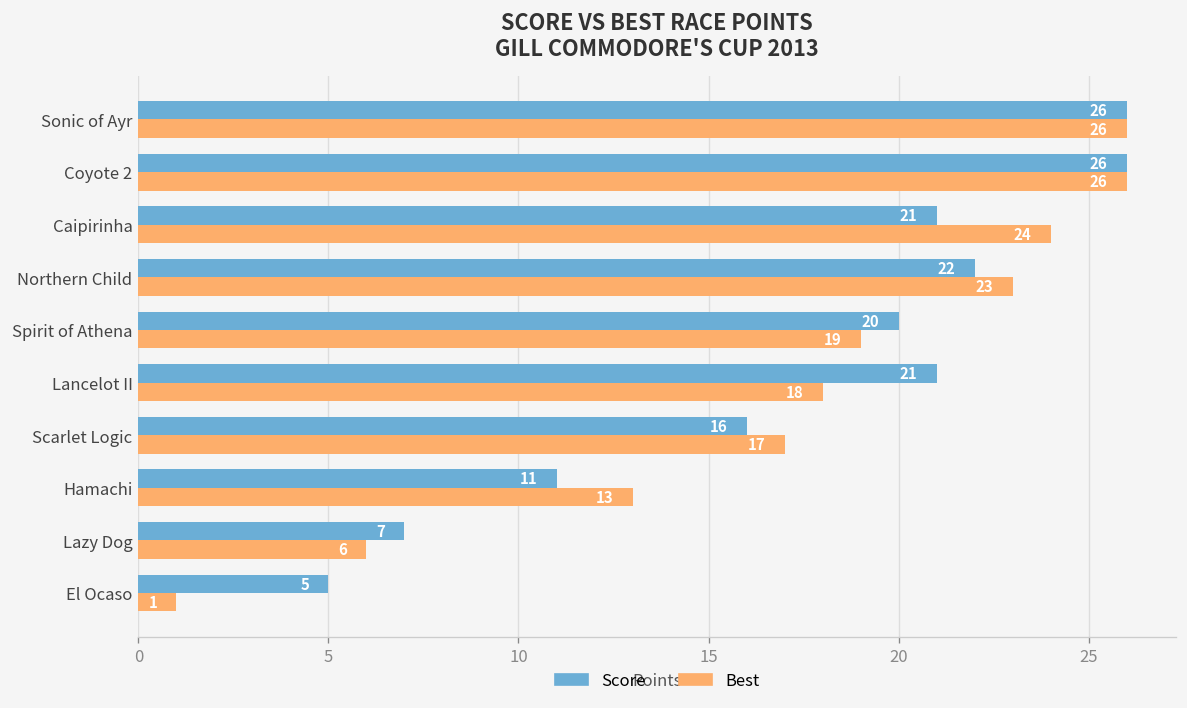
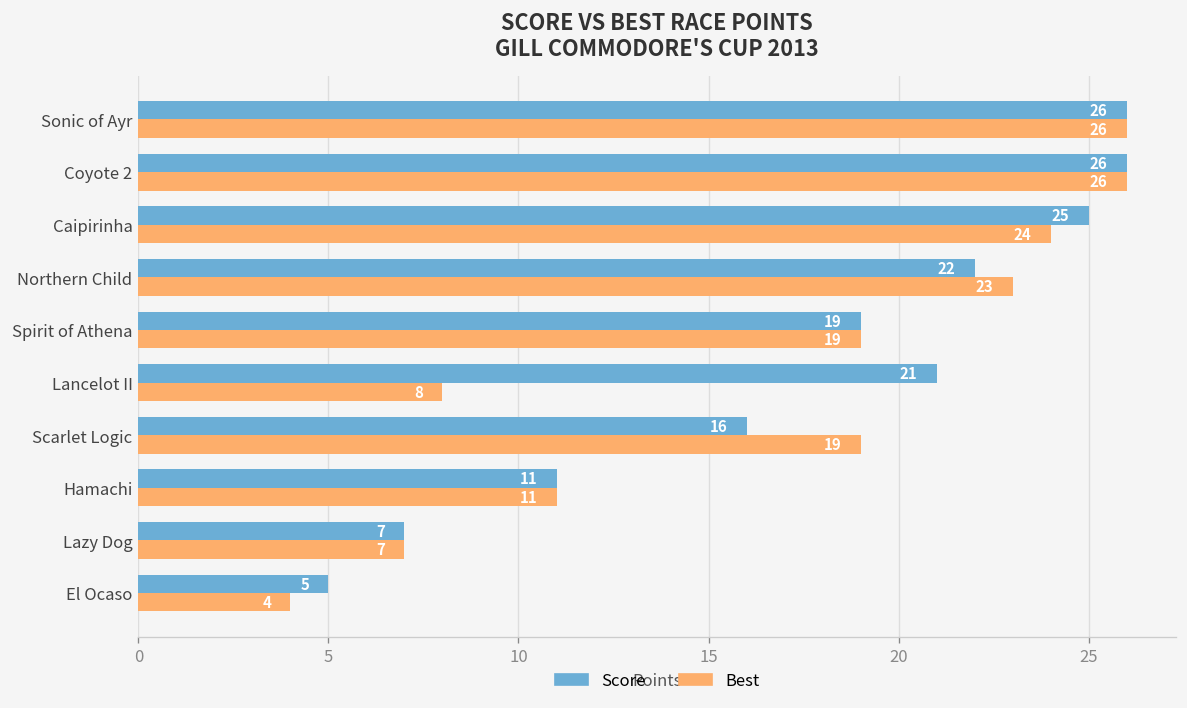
  {
    "Score": {
      "Sonic of Ayr": 26,
      "Coyote 2": 26,
-     "Caipirinha": 21,
+     "Caipirinha": 25,
      "Northern Child": 22,
-     "Spirit of Athena": 20,
+     "Spirit of Athena": 19,
      "Lancelot II": 21,
      "Scarlet Logic": 16,
      "Hamachi": 11,
      "Lazy Dog": 7,
      "El Ocaso": 5
    },
    "Best": {
      "Sonic of Ayr": 26,
      "Coyote 2": 26,
      "Caipirinha": 24,
      "Northern Child": 23,
      "Spirit of Athena": 19,
-     "Lancelot II": 18,
-     "Scarlet Logic": 17,
-     "Hamachi": 13,
-     "Lazy Dog": 6,
-     "El Ocaso": 1
+     "Lancelot II": 8,
+     "Scarlet Logic": 19,
+     "Hamachi": 11,
+     "Lazy Dog": 7,
+     "El Ocaso": 4
    }
  }
